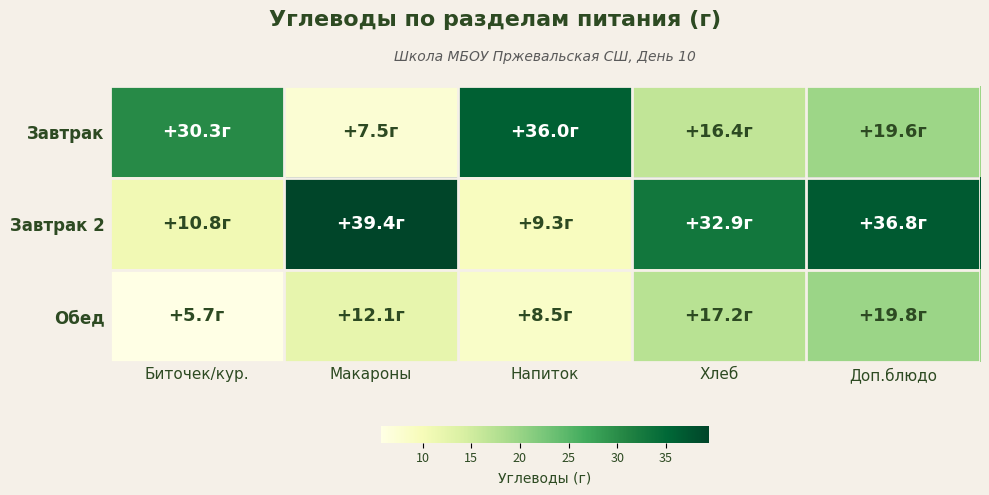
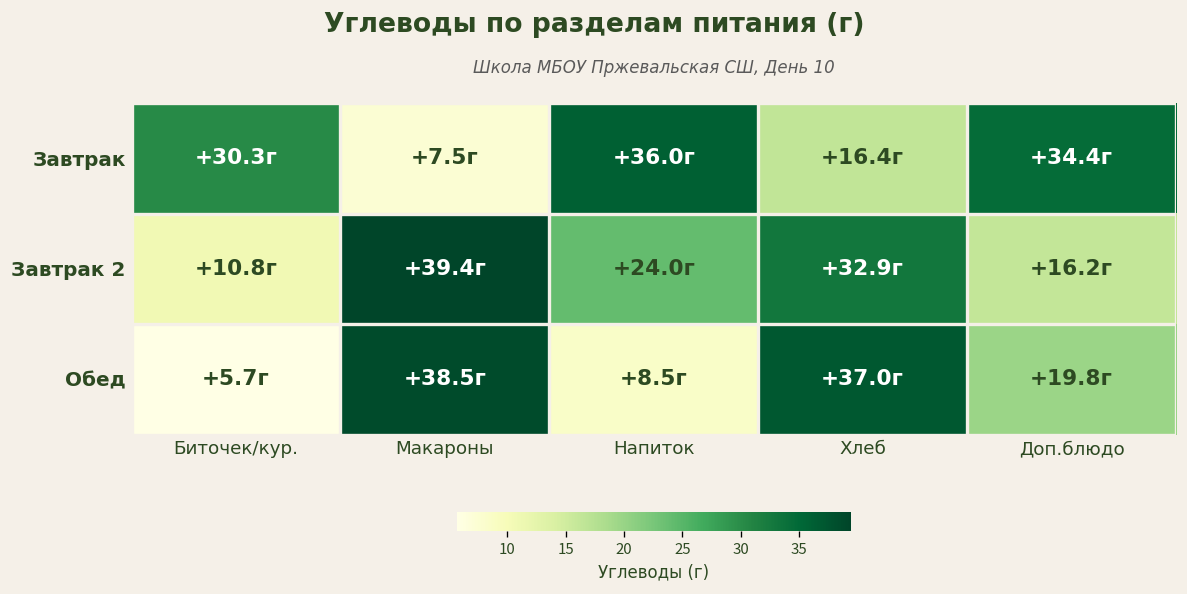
  {
    "Завтрак": {
      "Биточек/кур.": "+30.3г",
      "Макароны": "+7.5г",
      "Напиток": "+36.0г",
      "Хлеб": "+16.4г",
-     "Доп.блюдо": "+19.6г"
+     "Доп.блюдо": "+34.4г"
    },
    "Завтрак 2": {
      "Биточек/кур.": "+10.8г",
      "Макароны": "+39.4г",
-     "Напиток": "+9.3г",
+     "Напиток": "+24.0г",
      "Хлеб": "+32.9г",
-     "Доп.блюдо": "+36.8г"
+     "Доп.блюдо": "+16.2г"
    },
    "Обед": {
      "Биточек/кур.": "+5.7г",
-     "Макароны": "+12.1г",
+     "Макароны": "+38.5г",
      "Напиток": "+8.5г",
-     "Хлеб": "+17.2г",
+     "Хлеб": "+37.0г",
      "Доп.блюдо": "+19.8г"
    }
  }
